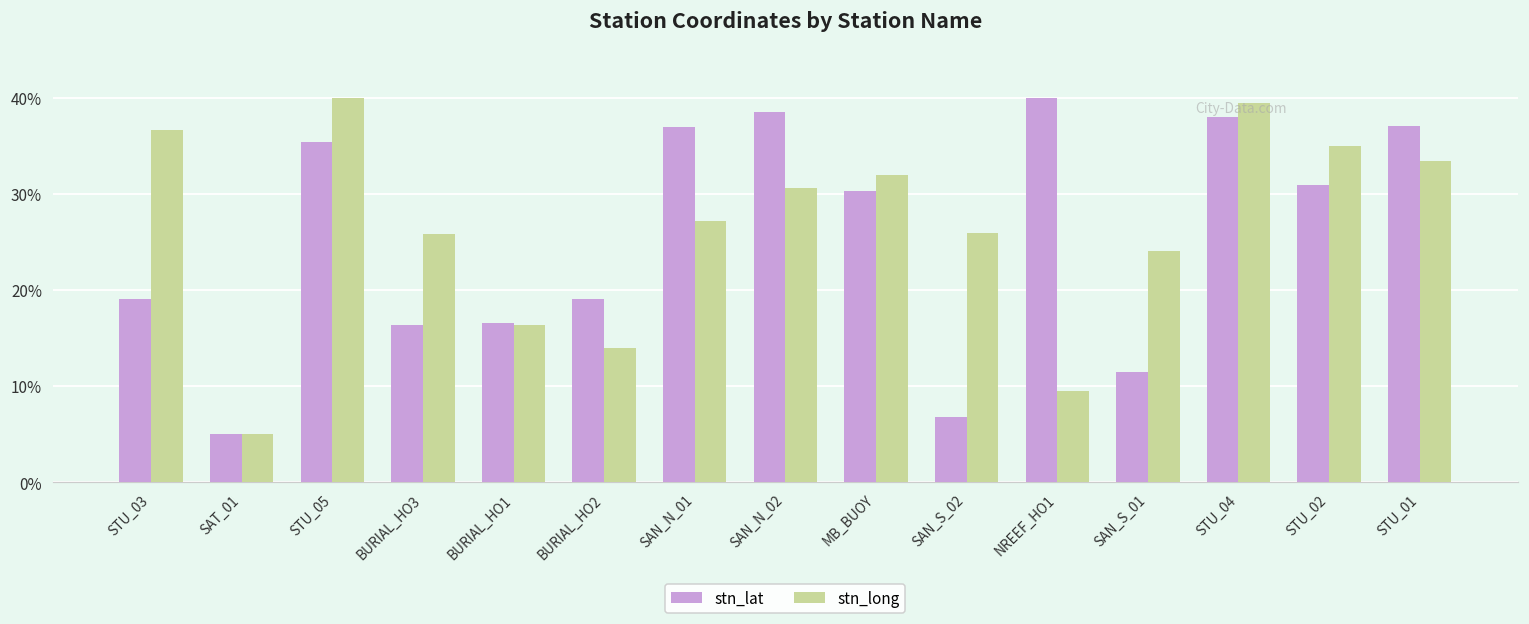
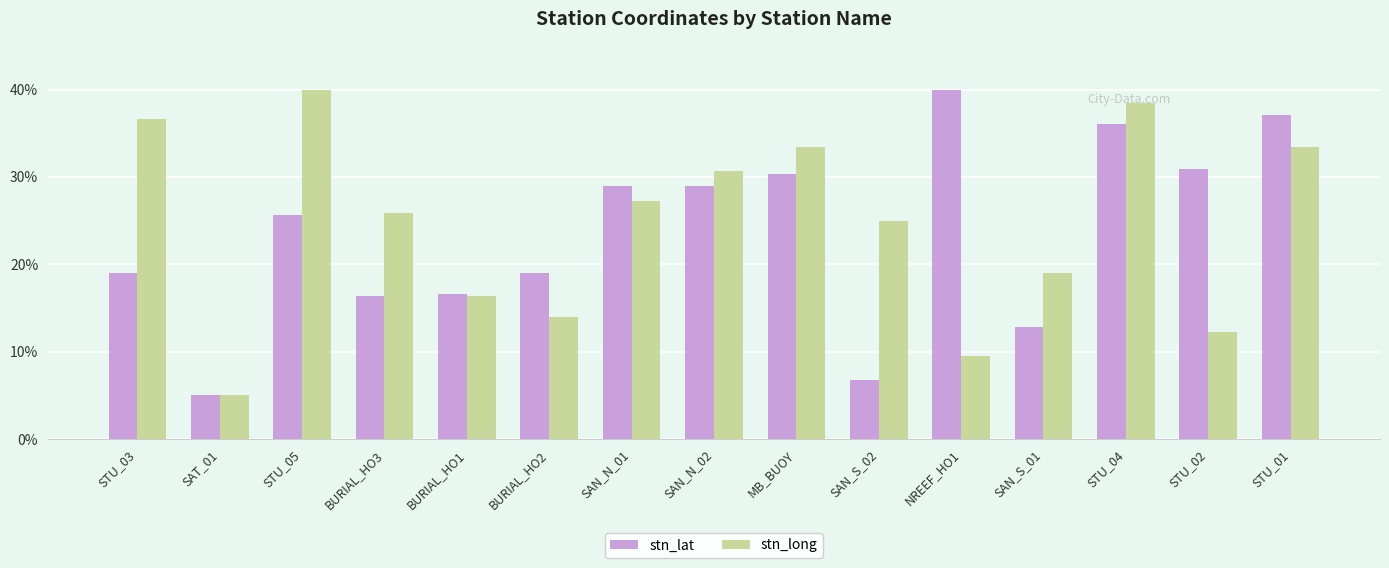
  {
    "stn_lat": {
      "STU_03": "19%",
      "SAT_01": "5%",
-     "STU_05": "35%",
+     "STU_05": "26%",
      "BURIAL_HO3": "16%",
      "BURIAL_HO1": "17%",
      "BURIAL_HO2": "19%",
-     "SAN_N_01": "37%",
-     "SAN_N_02": "38%",
+     "SAN_N_01": "29%",
+     "SAN_N_02": "29%",
      "MB_BUOY": "30%",
      "SAN_S_02": "7%",
      "NREEF_HO1": "40%",
-     "SAN_S_01": "11%",
-     "STU_04": "38%",
+     "SAN_S_01": "13%",
+     "STU_04": "36%",
      "STU_02": "31%",
      "STU_01": "37%"
    },
    "stn_long": {
      "STU_03": "37%",
      "SAT_01": "5%",
      "STU_05": "40%",
      "BURIAL_HO3": "26%",
      "BURIAL_HO1": "16%",
      "BURIAL_HO2": "14%",
      "SAN_N_01": "27%",
      "SAN_N_02": "31%",
-     "MB_BUOY": "32%",
-     "SAN_S_02": "26%",
+     "MB_BUOY": "33%",
+     "SAN_S_02": "25%",
      "NREEF_HO1": "10%",
-     "SAN_S_01": "24%",
-     "STU_04": "39%",
-     "STU_02": "35%",
+     "SAN_S_01": "19%",
+     "STU_04": "38%",
+     "STU_02": "12%",
      "STU_01": "33%"
    }
  }
